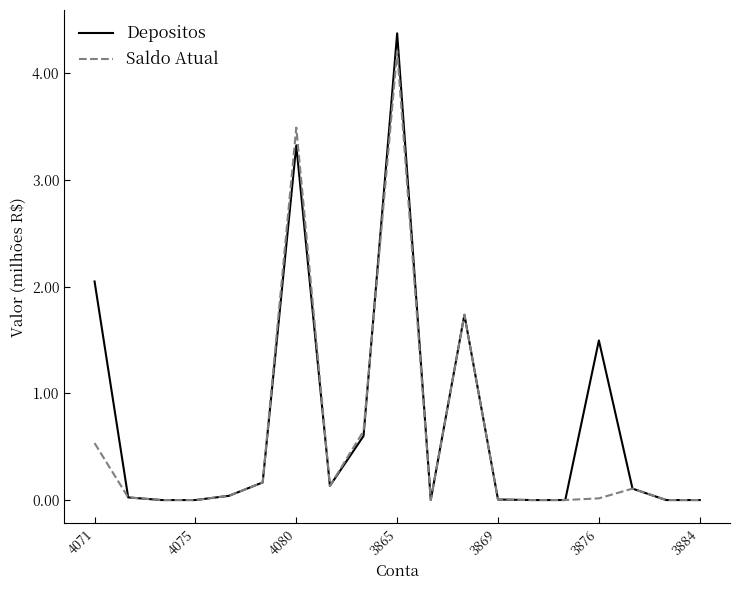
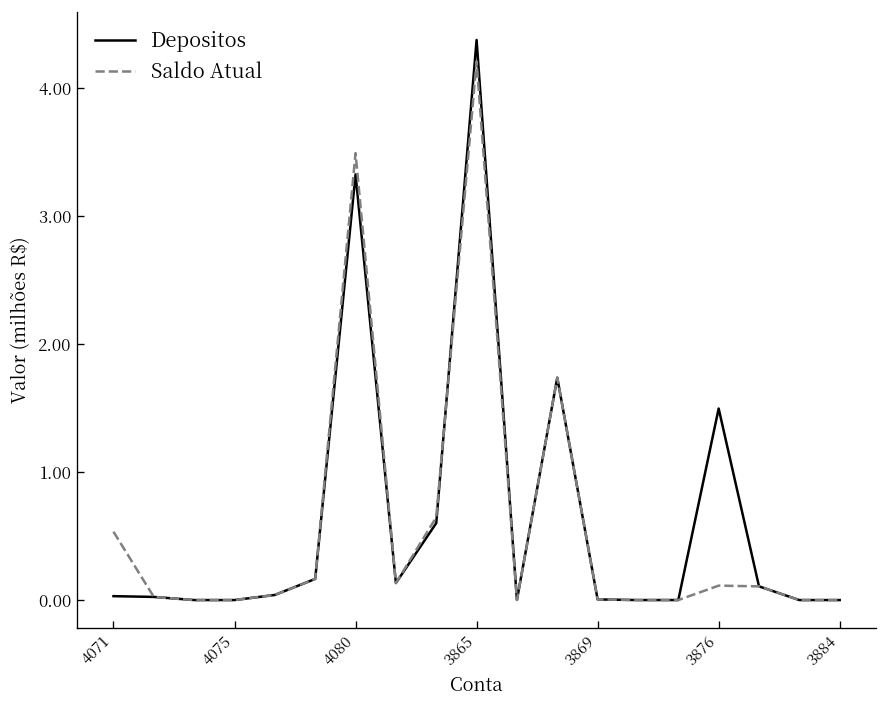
  {
    "Depositos": {
-     "4071": 2.05,
+     "4071": 0.03,
      "4080": 3.33,
      "3865": 4.38,
      "3876": 1.50
    },
    "Saldo Atual": {
      "4071": 0.53,
      "4080": 3.49,
      "3865": 4.21,
-     "3876": 0.02
+     "3876": 0.11
    }
  }
